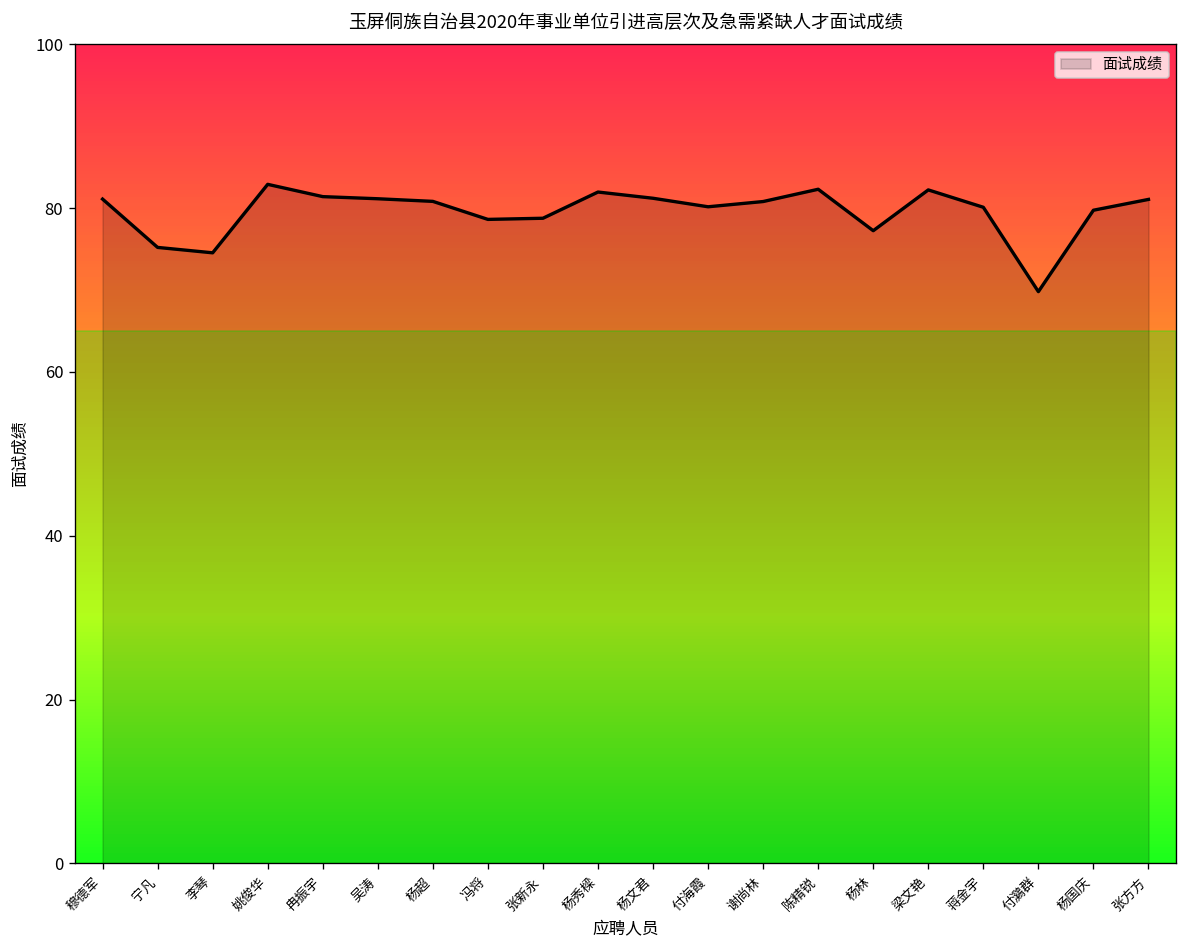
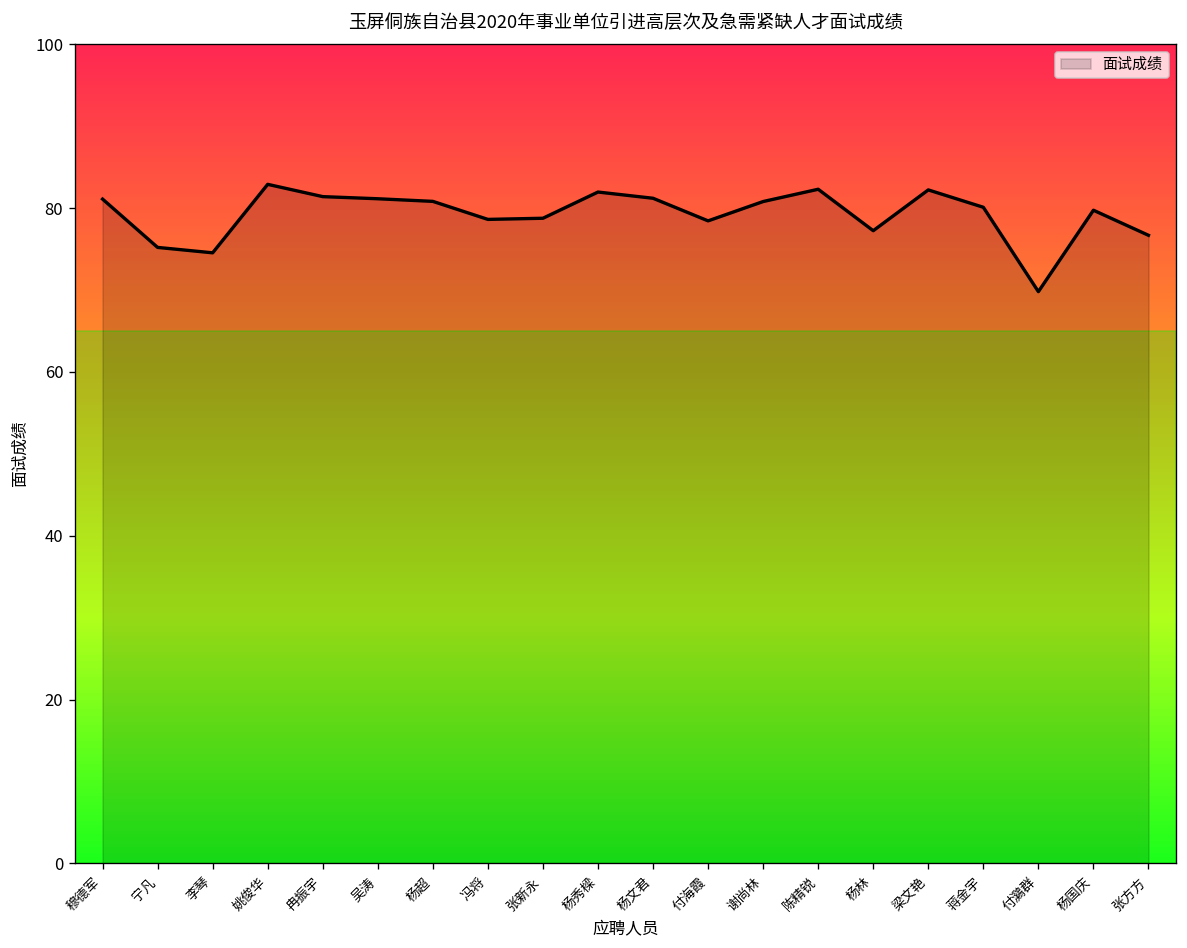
  {
    "穆德军": 81,
    "宁凡": 75,
    "李琴": 75,
    "姚俊华": 83,
    "冉振宇": 81,
    "吴涛": 81,
    "杨超": 81,
    "冯将": 79,
    "张新永": 79,
    "杨秀樑": 82,
    "杨文君": 81,
-   "付海霞": 80,
+   "付海霞": 78,
    "谢尚林": 81,
    "陈精锐": 82,
    "杨林": 77,
    "梁文艳": 82,
    "蒋金宇": 80,
    "付鸂群": 70,
    "杨国庆": 80,
-   "张方方": 81
+   "张方方": 77
  }
